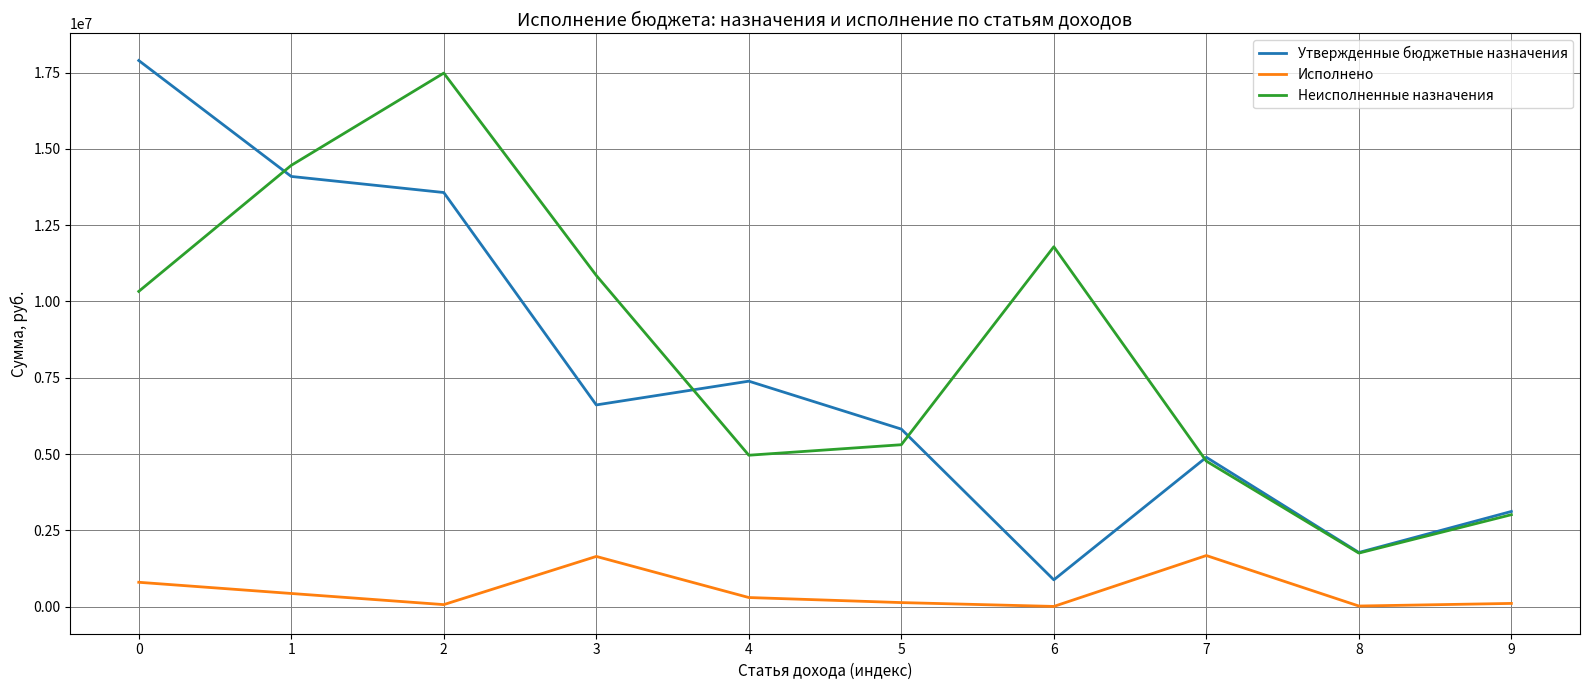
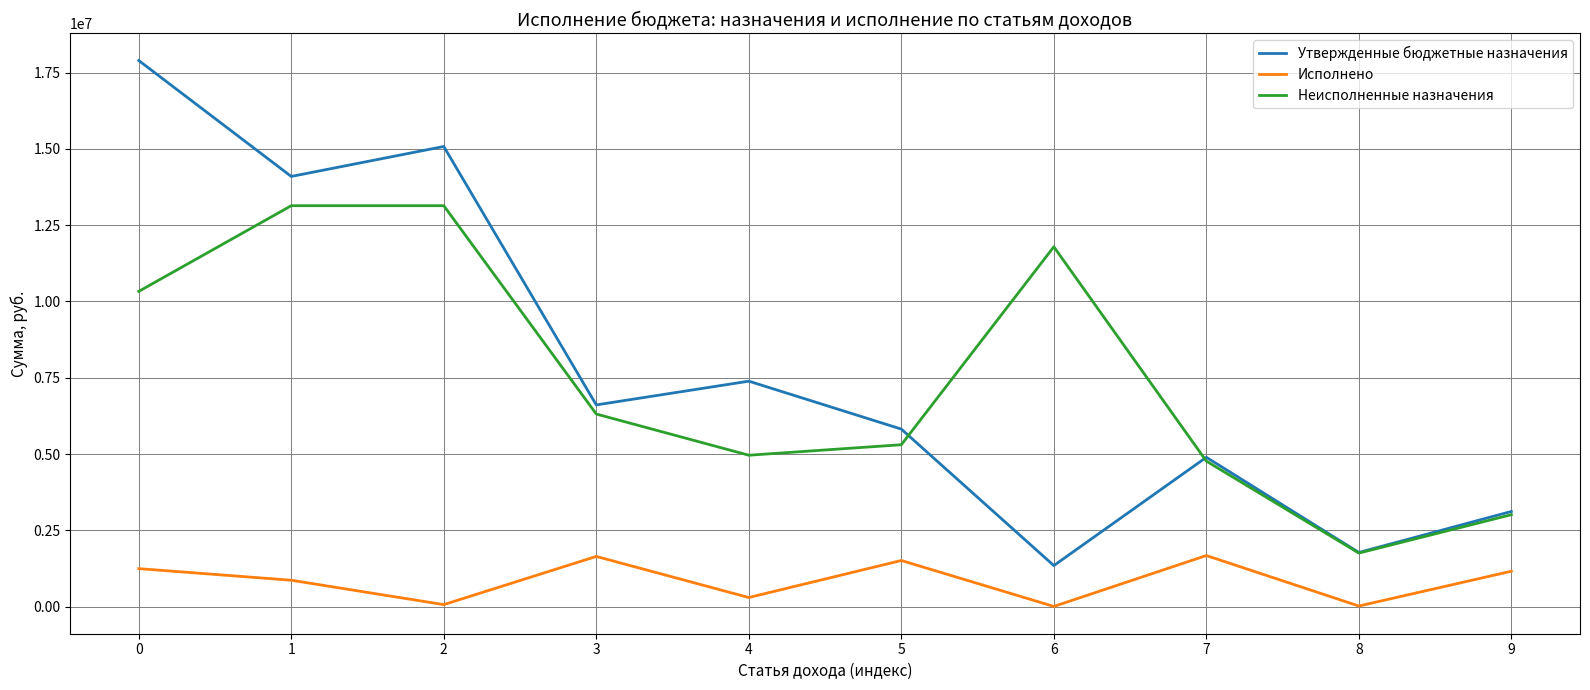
  {
    "Утвержденные бюджетные назначения": {
      "0": 17900000,
      "1": 14100000,
-     "2": 13600000,
+     "2": 15100000,
      "3": 6600000,
      "4": 7400000,
      "5": 5800000,
-     "6": 900000,
+     "6": 1300000,
      "7": 4900000,
      "9": 3100000
    },
    "Исполнено": {
-     "0": 800000,
-     "1": 400000,
+     "0": 1200000,
+     "1": 900000,
      "2": 100000,
      "3": 1600000,
      "4": 300000,
-     "5": 100000,
+     "5": 1500000,
      "6": 0,
      "7": 1700000,
      "8": 0,
-     "9": 100000
+     "9": 1200000
    },
    "Неисполненные назначения": {
      "0": 10300000,
-     "1": 14500000,
-     "2": 17500000,
-     "3": 10900000,
+     "1": 13100000,
+     "2": 13100000,
+     "3": 6300000,
      "4": 5000000,
      "5": 5300000,
      "6": 11800000,
      "7": 4800000,
      "9": 3000000
    }
  }
